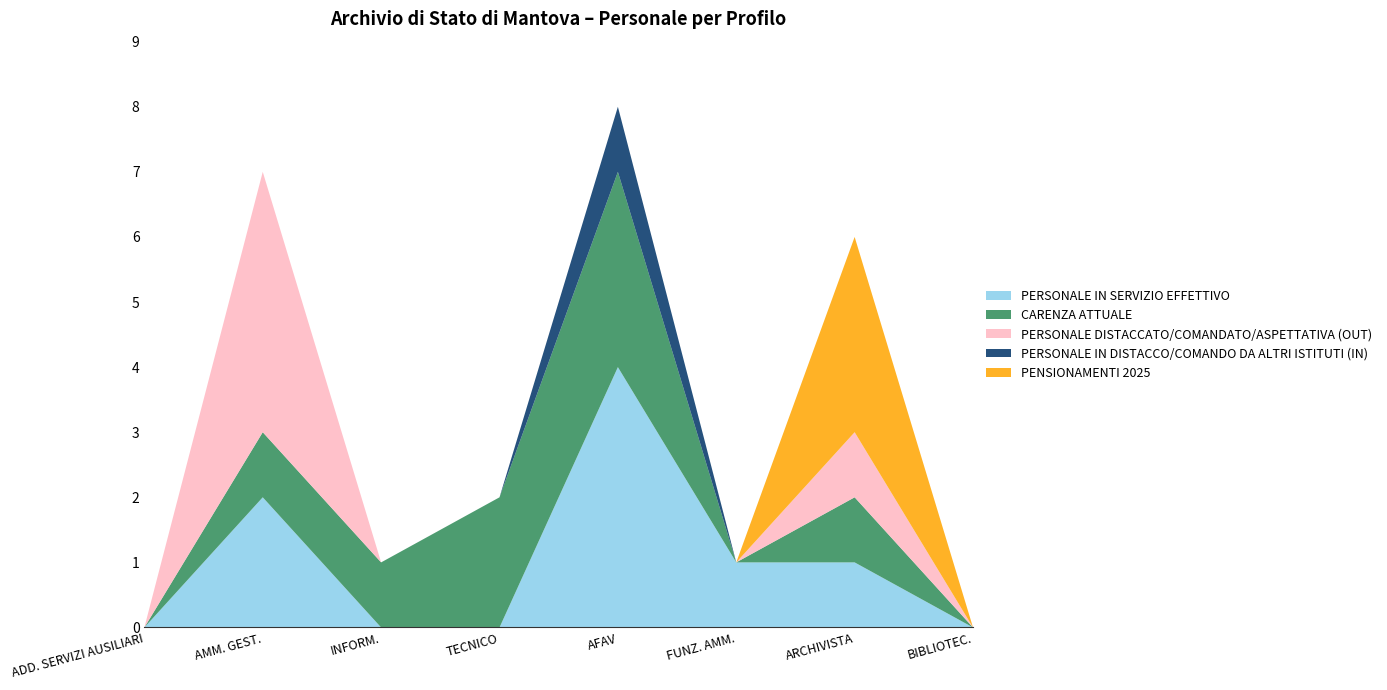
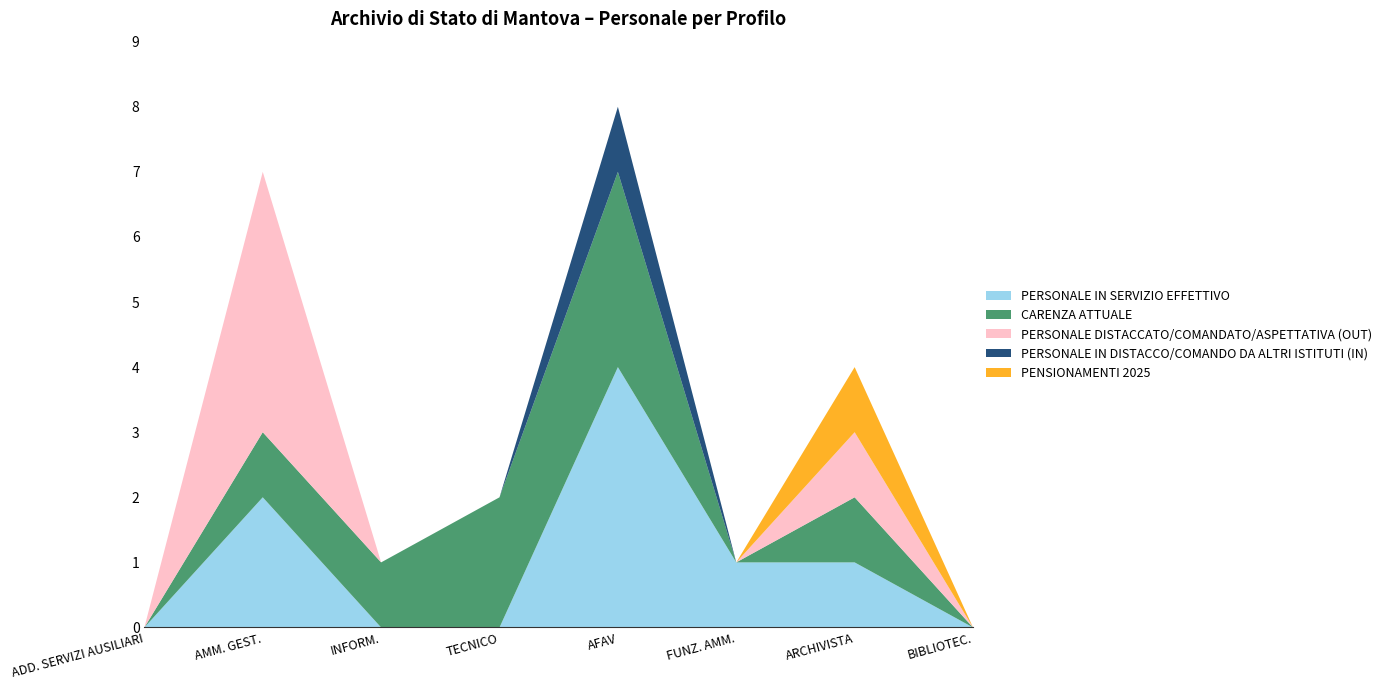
  {
    "PERSONALE IN SERVIZIO EFFETTIVO": {
      "AMM. GEST.": 2,
      "INFORM.": 0,
      "TECNICO": 0,
      "AFAV": 4,
      "ARCHIVISTA": 1
    },
    "PENSIONAMENTI 2025": {
-     "ARCHIVISTA": 3
+     "ARCHIVISTA": 1
    }
  }
